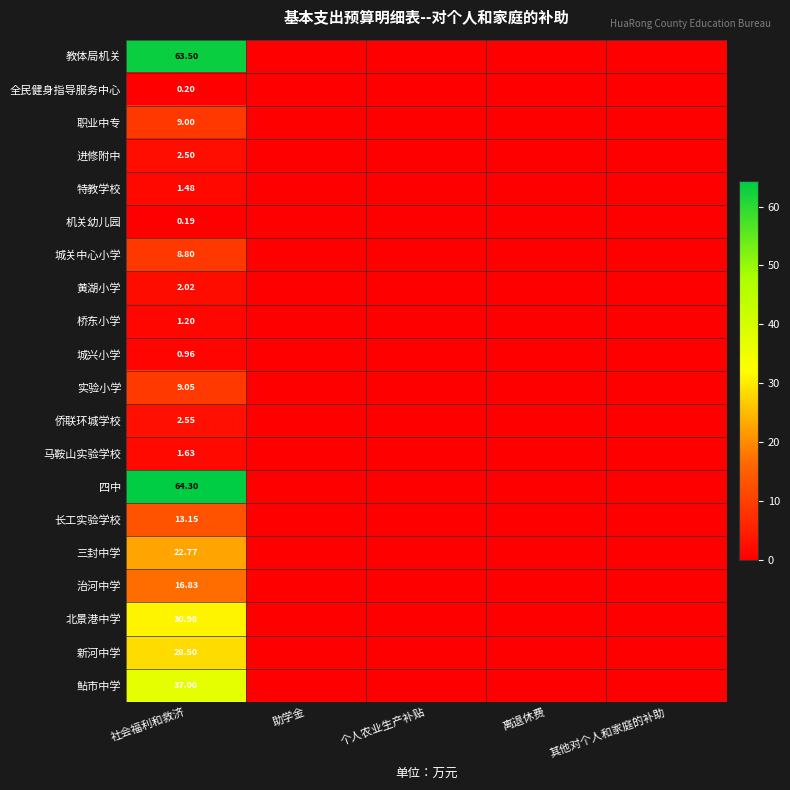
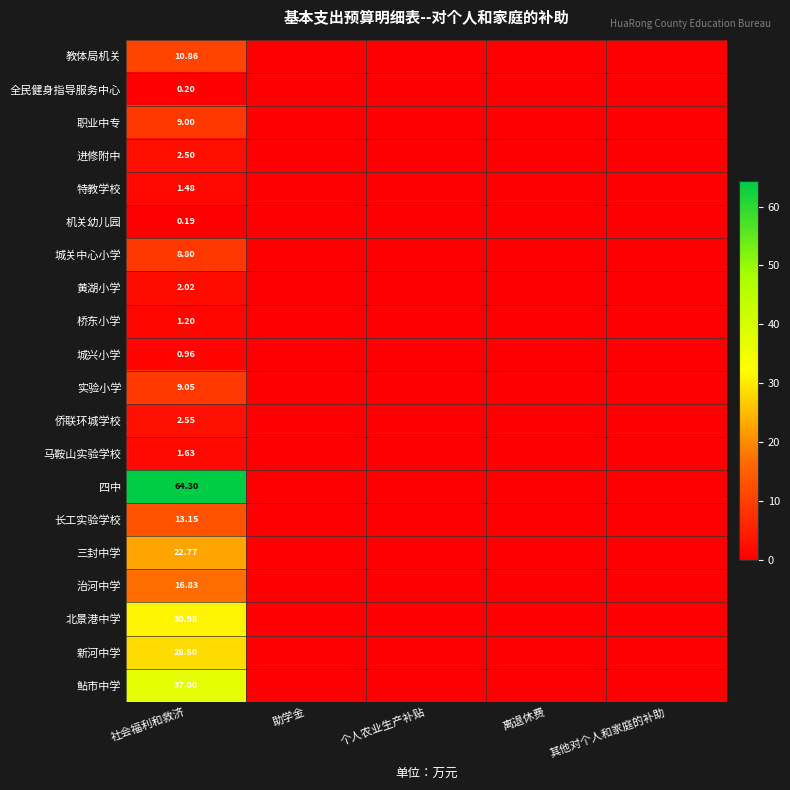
  {
    "教体局机关": {
-     "社会福利和救济": 63.50
+     "社会福利和救济": 10.86
    },
    "全民健身指导服务中心": {
      "社会福利和救济": 0.20
    },
    "职业中专": {
      "社会福利和救济": 9.00
    },
    "进修附中": {
      "社会福利和救济": 2.50
    },
    "特教学校": {
      "社会福利和救济": 1.48
    },
    "机关幼儿园": {
      "社会福利和救济": 0.19
    },
    "城关中心小学": {
      "社会福利和救济": 8.80
    },
    "黄湖小学": {
      "社会福利和救济": 2.02
    },
    "桥东小学": {
      "社会福利和救济": 1.20
    },
    "城兴小学": {
      "社会福利和救济": 0.96
    },
    "实验小学": {
      "社会福利和救济": 9.05
    },
    "侨联环城学校": {
      "社会福利和救济": 2.55
    },
    "马鞍山实验学校": {
      "社会福利和救济": 1.63
    },
    "四中": {
      "社会福利和救济": 64.30
    },
    "长工实验学校": {
      "社会福利和救济": 13.15
    },
    "三封中学": {
      "社会福利和救济": 22.77
    },
    "治河中学": {
      "社会福利和救济": 16.83
    },
    "北景港中学": {
      "社会福利和救济": 30.98
    },
    "新河中学": {
      "社会福利和救济": 28.50
    },
    "鲇市中学": {
      "社会福利和救济": 37.00
    }
  }
